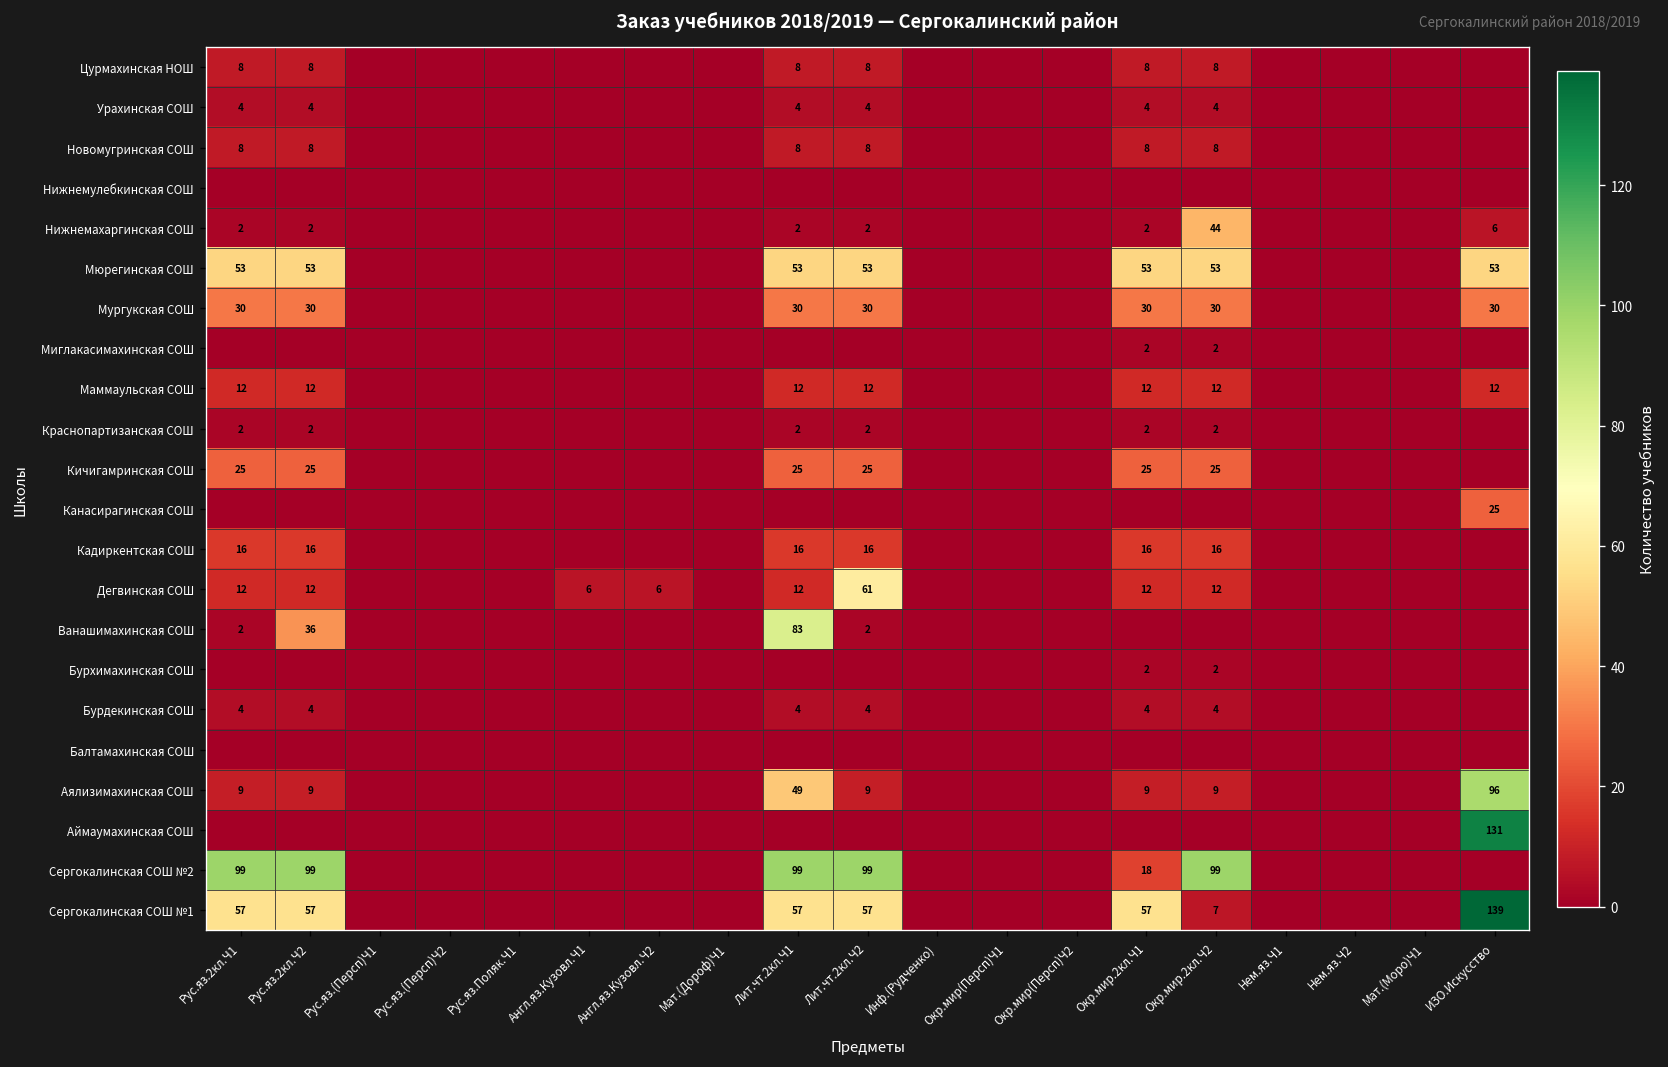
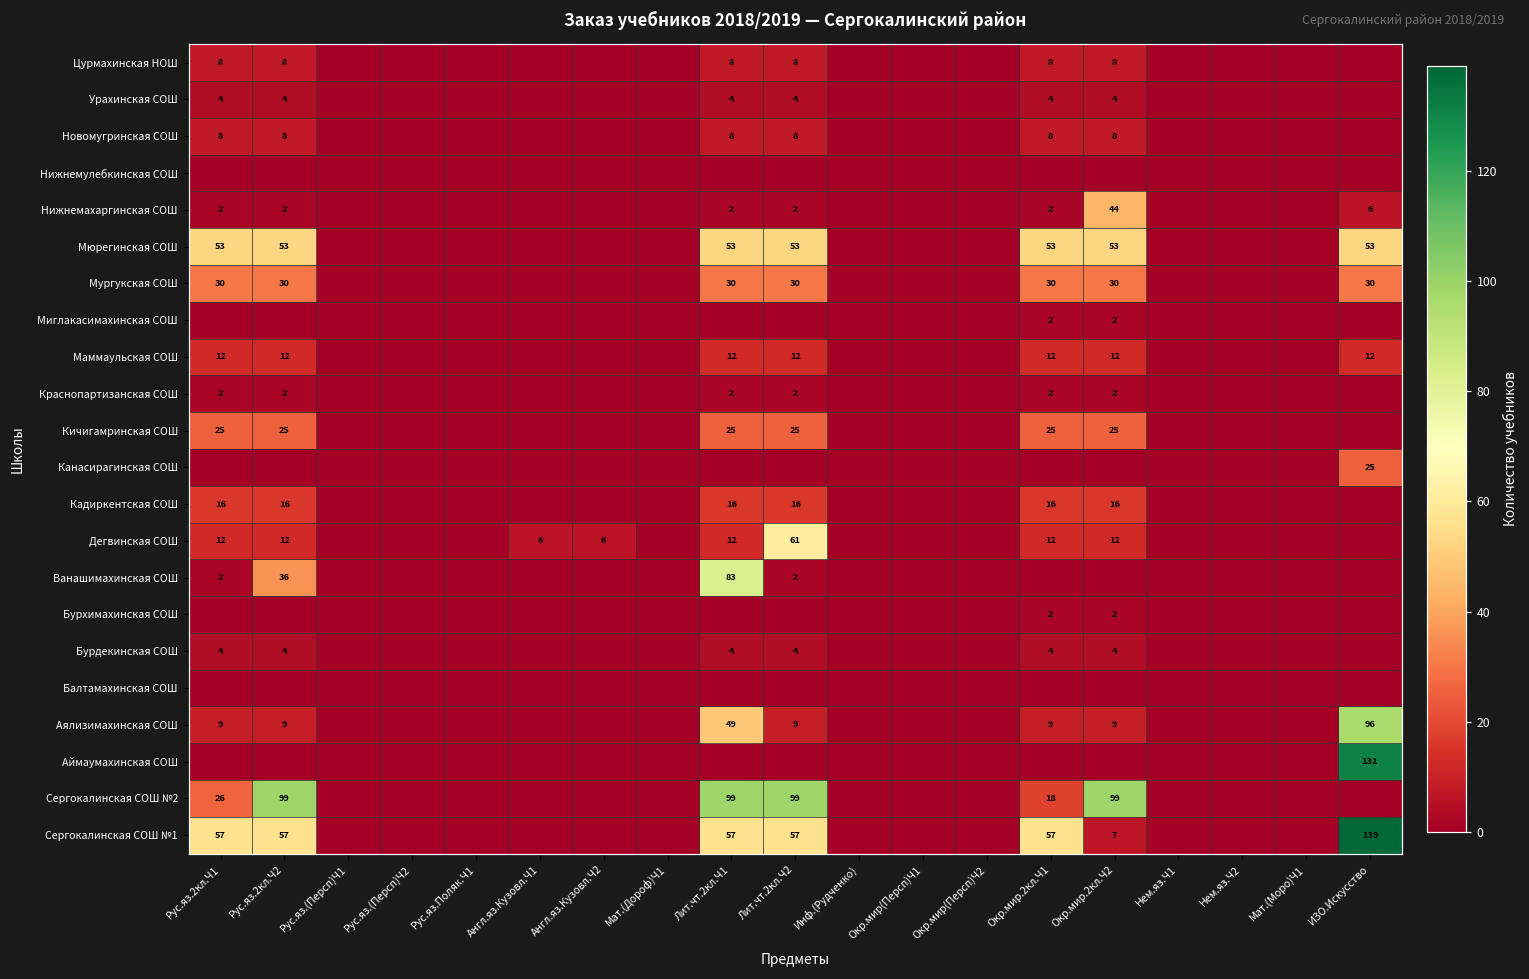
  {
    "Цурмахинская НОШ": {
      "Рус.яз.2кл.Ч1": 8,
      "Рус.яз.2кл.Ч2": 8,
      "Лит.чт.2кл.Ч1": 8,
      "Лит.чт.2кл.Ч2": 8,
      "Окр.мир.2кл.Ч1": 8,
      "Окр.мир.2кл.Ч2": 8
    },
    "Урахинская СОШ": {
      "Рус.яз.2кл.Ч1": 4,
      "Рус.яз.2кл.Ч2": 4,
      "Лит.чт.2кл.Ч1": 4,
      "Лит.чт.2кл.Ч2": 4,
      "Окр.мир.2кл.Ч1": 4,
      "Окр.мир.2кл.Ч2": 4
    },
    "Новомугринская СОШ": {
      "Рус.яз.2кл.Ч1": 8,
      "Рус.яз.2кл.Ч2": 8,
      "Лит.чт.2кл.Ч1": 8,
      "Лит.чт.2кл.Ч2": 8,
      "Окр.мир.2кл.Ч1": 8,
      "Окр.мир.2кл.Ч2": 8
    },
    "Нижнемахаргинская СОШ": {
      "Рус.яз.2кл.Ч1": 2,
      "Рус.яз.2кл.Ч2": 2,
      "Лит.чт.2кл.Ч1": 2,
      "Лит.чт.2кл.Ч2": 2,
      "Окр.мир.2кл.Ч1": 2,
      "Окр.мир.2кл.Ч2": 44,
      "ИЗО.Искусство": 6
    },
    "Мюрегинская СОШ": {
      "Рус.яз.2кл.Ч1": 53,
      "Рус.яз.2кл.Ч2": 53,
      "Лит.чт.2кл.Ч1": 53,
      "Лит.чт.2кл.Ч2": 53,
      "Окр.мир.2кл.Ч1": 53,
      "Окр.мир.2кл.Ч2": 53,
      "ИЗО.Искусство": 53
    },
    "Мургукская СОШ": {
      "Рус.яз.2кл.Ч1": 30,
      "Рус.яз.2кл.Ч2": 30,
      "Лит.чт.2кл.Ч1": 30,
      "Лит.чт.2кл.Ч2": 30,
      "Окр.мир.2кл.Ч1": 30,
      "Окр.мир.2кл.Ч2": 30,
      "ИЗО.Искусство": 30
    },
    "Миглакасимахинская СОШ": {
      "Окр.мир.2кл.Ч1": 2,
      "Окр.мир.2кл.Ч2": 2
    },
    "Маммаульская СОШ": {
      "Рус.яз.2кл.Ч1": 12,
      "Рус.яз.2кл.Ч2": 12,
      "Лит.чт.2кл.Ч1": 12,
      "Лит.чт.2кл.Ч2": 12,
      "Окр.мир.2кл.Ч1": 12,
      "Окр.мир.2кл.Ч2": 12,
      "ИЗО.Искусство": 12
    },
    "Краснопартизанская СОШ": {
      "Рус.яз.2кл.Ч1": 2,
      "Рус.яз.2кл.Ч2": 2,
      "Лит.чт.2кл.Ч1": 2,
      "Лит.чт.2кл.Ч2": 2,
      "Окр.мир.2кл.Ч1": 2,
      "Окр.мир.2кл.Ч2": 2
    },
    "Кичигамринская СОШ": {
      "Рус.яз.2кл.Ч1": 25,
      "Рус.яз.2кл.Ч2": 25,
      "Лит.чт.2кл.Ч1": 25,
      "Лит.чт.2кл.Ч2": 25,
      "Окр.мир.2кл.Ч1": 25,
      "Окр.мир.2кл.Ч2": 25
    },
    "Канасирагинская СОШ": {
      "ИЗО.Искусство": 25
    },
    "Кадиркентская СОШ": {
      "Рус.яз.2кл.Ч1": 16,
      "Рус.яз.2кл.Ч2": 16,
      "Лит.чт.2кл.Ч1": 16,
      "Лит.чт.2кл.Ч2": 16,
      "Окр.мир.2кл.Ч1": 16,
      "Окр.мир.2кл.Ч2": 16
    },
    "Дегвинская СОШ": {
      "Рус.яз.2кл.Ч1": 12,
      "Рус.яз.2кл.Ч2": 12,
      "Англ.яз.Кузовл.Ч1": 6,
      "Англ.яз.Кузовл.Ч2": 6,
      "Лит.чт.2кл.Ч1": 12,
      "Лит.чт.2кл.Ч2": 61,
      "Окр.мир.2кл.Ч1": 12,
      "Окр.мир.2кл.Ч2": 12
    },
    "Ванашимахинская СОШ": {
      "Рус.яз.2кл.Ч1": 2,
      "Рус.яз.2кл.Ч2": 36,
      "Лит.чт.2кл.Ч1": 83,
      "Лит.чт.2кл.Ч2": 2
    },
    "Бурхимахинская СОШ": {
      "Окр.мир.2кл.Ч1": 2,
      "Окр.мир.2кл.Ч2": 2
    },
    "Бурдекинская СОШ": {
      "Рус.яз.2кл.Ч1": 4,
      "Рус.яз.2кл.Ч2": 4,
      "Лит.чт.2кл.Ч1": 4,
      "Лит.чт.2кл.Ч2": 4,
      "Окр.мир.2кл.Ч1": 4,
      "Окр.мир.2кл.Ч2": 4
    },
    "Аялизимахинская СОШ": {
      "Рус.яз.2кл.Ч1": 9,
      "Рус.яз.2кл.Ч2": 9,
      "Лит.чт.2кл.Ч1": 49,
      "Лит.чт.2кл.Ч2": 9,
      "Окр.мир.2кл.Ч1": 9,
      "Окр.мир.2кл.Ч2": 9,
      "ИЗО.Искусство": 96
    },
    "Аймаумахинская СОШ": {
      "ИЗО.Искусство": 131
    },
    "Сергокалинская СОШ №2": {
-     "Рус.яз.2кл.Ч1": 99,
+     "Рус.яз.2кл.Ч1": 26,
      "Рус.яз.2кл.Ч2": 99,
      "Лит.чт.2кл.Ч1": 99,
      "Лит.чт.2кл.Ч2": 99,
      "Окр.мир.2кл.Ч1": 18,
      "Окр.мир.2кл.Ч2": 99
    },
    "Сергокалинская СОШ №1": {
      "Рус.яз.2кл.Ч1": 57,
      "Рус.яз.2кл.Ч2": 57,
      "Лит.чт.2кл.Ч1": 57,
      "Лит.чт.2кл.Ч2": 57,
      "Окр.мир.2кл.Ч1": 57,
      "Окр.мир.2кл.Ч2": 7,
      "ИЗО.Искусство": 139
    }
  }
